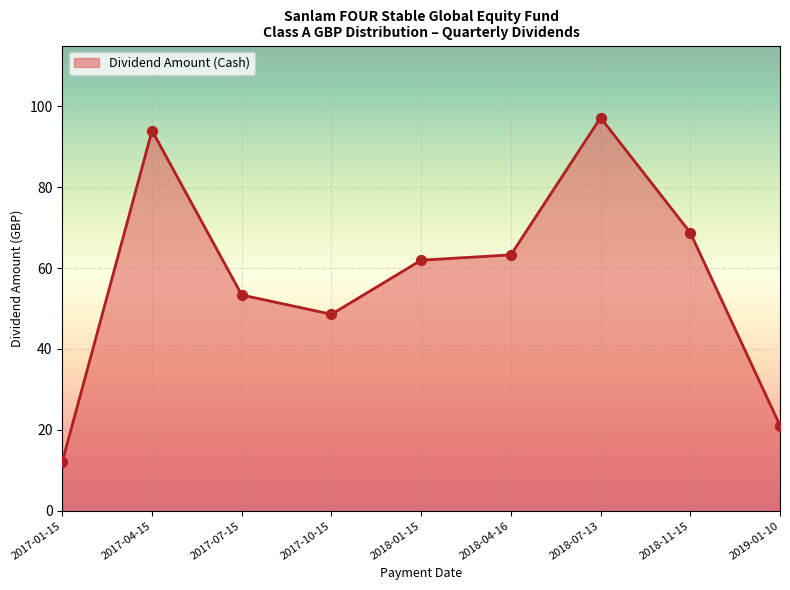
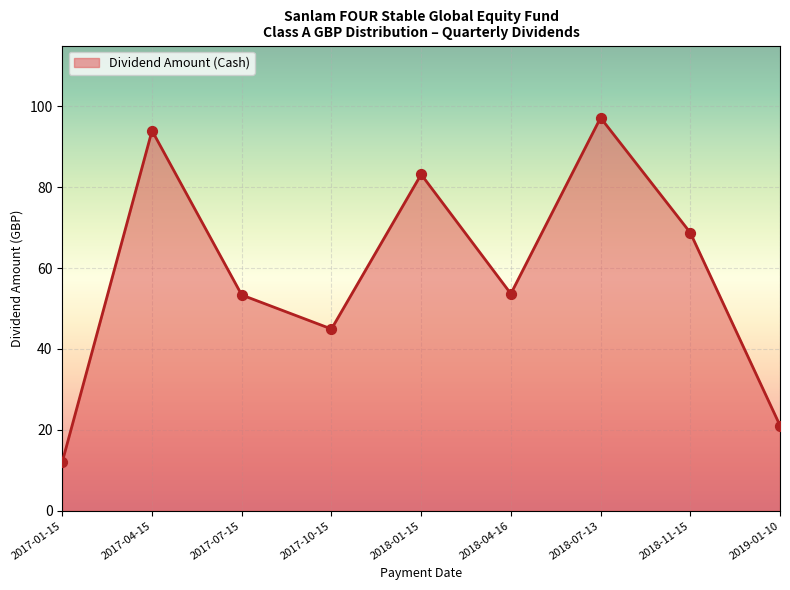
  {
    "2017-01-15": 12,
    "2017-04-15": 94,
    "2017-07-15": 53,
-   "2017-10-15": 49,
-   "2018-01-15": 62,
-   "2018-04-16": 63,
+   "2017-10-15": 45,
+   "2018-01-15": 83,
+   "2018-04-16": 54,
    "2018-07-13": 97,
    "2018-11-15": 69,
    "2019-01-10": 21
  }
